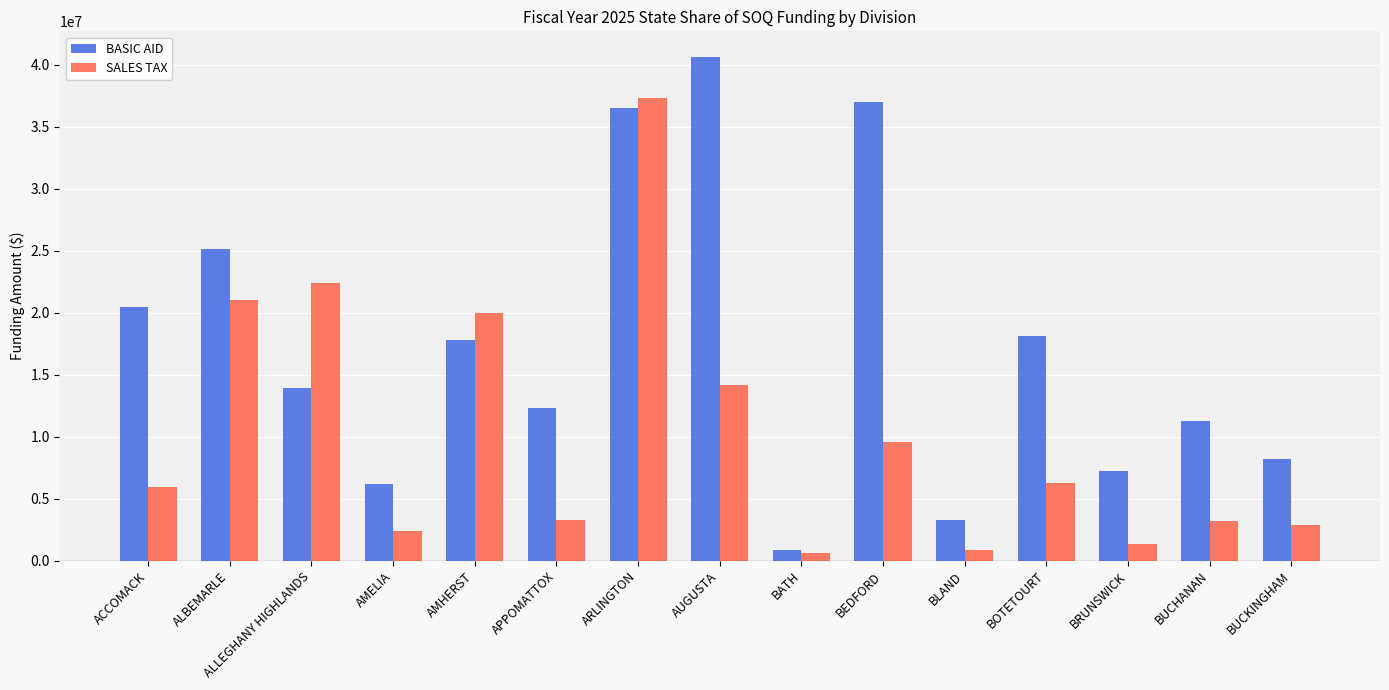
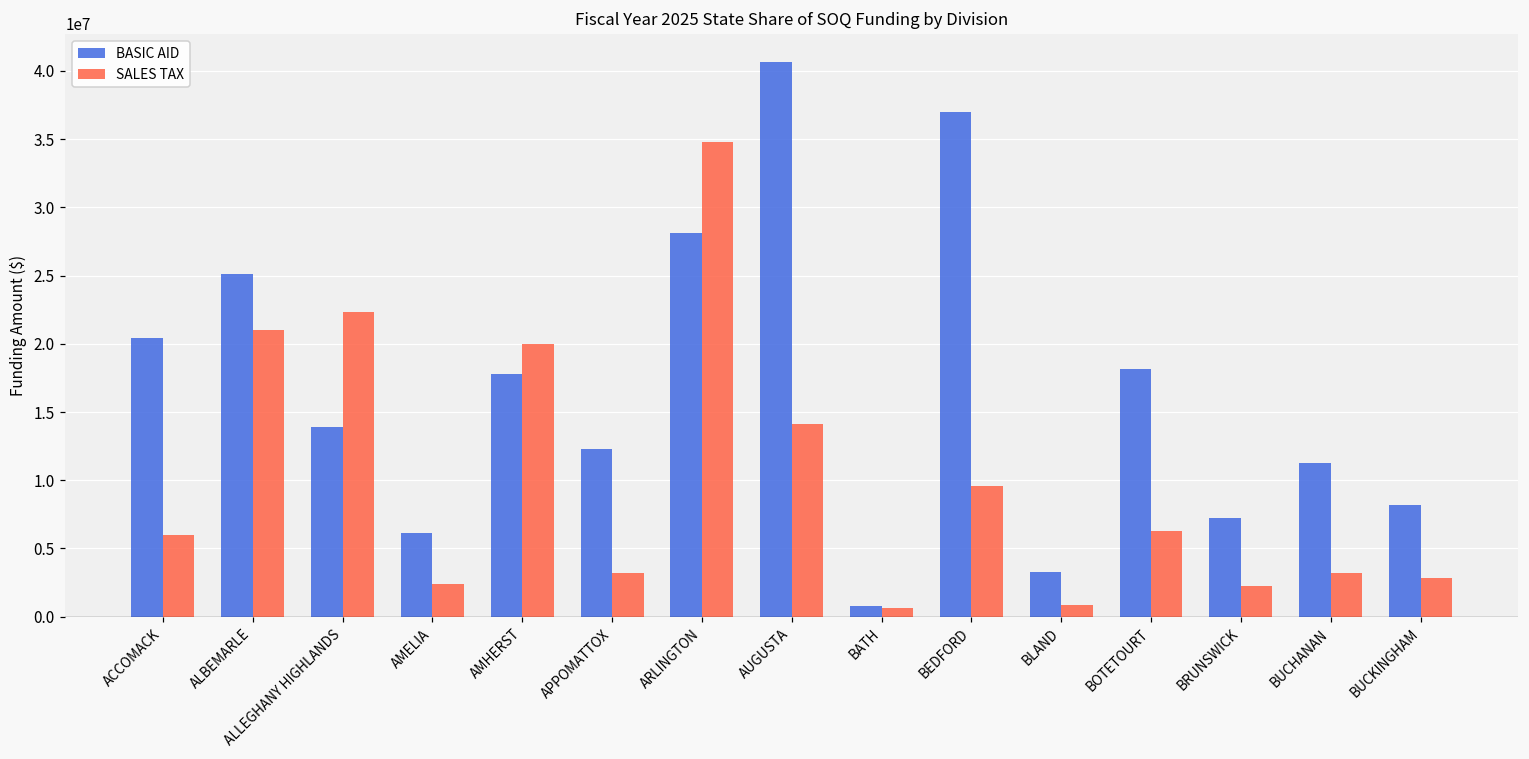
  {
    "BASIC AID": {
      "ACCOMACK": 20400000,
      "ALBEMARLE": 25100000,
      "ALLEGHANY HIGHLANDS": 13900000,
      "AMELIA": 6100000,
      "AMHERST": 17800000,
      "APPOMATTOX": 12300000,
-     "ARLINGTON": 36500000,
+     "ARLINGTON": 28200000,
      "AUGUSTA": 40600000,
      "BATH": 800000,
      "BEDFORD": 37000000,
      "BLAND": 3200000,
      "BOTETOURT": 18100000,
      "BRUNSWICK": 7300000,
      "BUCHANAN": 11300000,
      "BUCKINGHAM": 8200000
    },
    "SALES TAX": {
      "ACCOMACK": 6000000,
      "ALBEMARLE": 21000000,
      "ALLEGHANY HIGHLANDS": 22400000,
      "AMELIA": 2400000,
      "AMHERST": 20000000,
      "APPOMATTOX": 3200000,
-     "ARLINGTON": 37300000,
+     "ARLINGTON": 34800000,
      "AUGUSTA": 14100000,
      "BATH": 600000,
      "BEDFORD": 9500000,
      "BLAND": 900000,
      "BOTETOURT": 6200000,
-     "BRUNSWICK": 1300000,
+     "BRUNSWICK": 2300000,
      "BUCHANAN": 3200000,
      "BUCKINGHAM": 2800000
    }
  }
